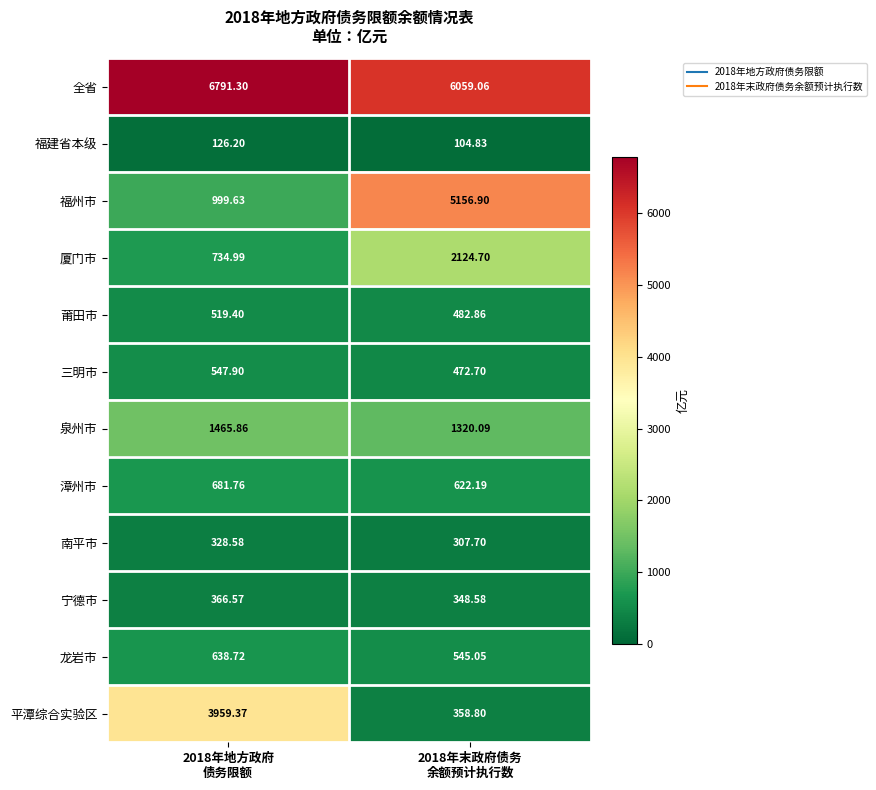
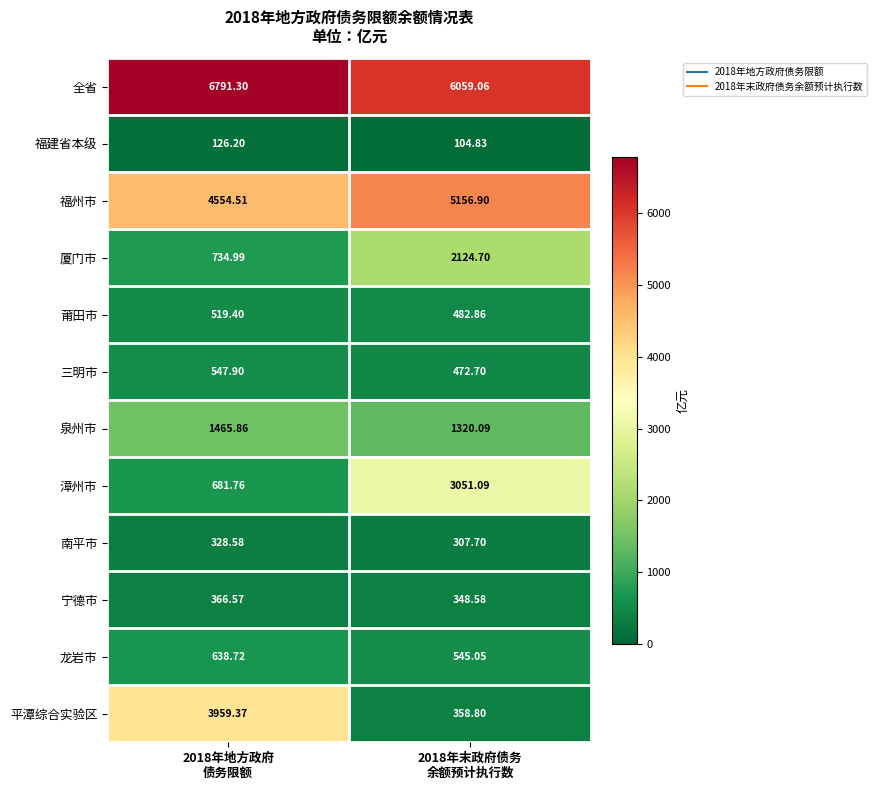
  {
    "全省": {
      "2018年地方政府 债务限额": 6791.30,
      "2018年末政府债务 余额预计执行数": 6059.06
    },
    "福建省本级": {
      "2018年地方政府 债务限额": 126.20,
      "2018年末政府债务 余额预计执行数": 104.83
    },
    "福州市": {
-     "2018年地方政府 债务限额": 999.63,
+     "2018年地方政府 债务限额": 4554.51,
      "2018年末政府债务 余额预计执行数": 5156.90
    },
    "厦门市": {
      "2018年地方政府 债务限额": 734.99,
      "2018年末政府债务 余额预计执行数": 2124.70
    },
    "莆田市": {
      "2018年地方政府 债务限额": 519.40,
      "2018年末政府债务 余额预计执行数": 482.86
    },
    "三明市": {
      "2018年地方政府 债务限额": 547.90,
      "2018年末政府债务 余额预计执行数": 472.70
    },
    "泉州市": {
      "2018年地方政府 债务限额": 1465.86,
      "2018年末政府债务 余额预计执行数": 1320.09
    },
    "漳州市": {
      "2018年地方政府 债务限额": 681.76,
-     "2018年末政府债务 余额预计执行数": 622.19
+     "2018年末政府债务 余额预计执行数": 3051.09
    },
    "南平市": {
      "2018年地方政府 债务限额": 328.58,
      "2018年末政府债务 余额预计执行数": 307.70
    },
    "宁德市": {
      "2018年地方政府 债务限额": 366.57,
      "2018年末政府债务 余额预计执行数": 348.58
    },
    "龙岩市": {
      "2018年地方政府 债务限额": 638.72,
      "2018年末政府债务 余额预计执行数": 545.05
    },
    "平潭综合实验区": {
      "2018年地方政府 债务限额": 3959.37,
      "2018年末政府债务 余额预计执行数": 358.80
    }
  }
